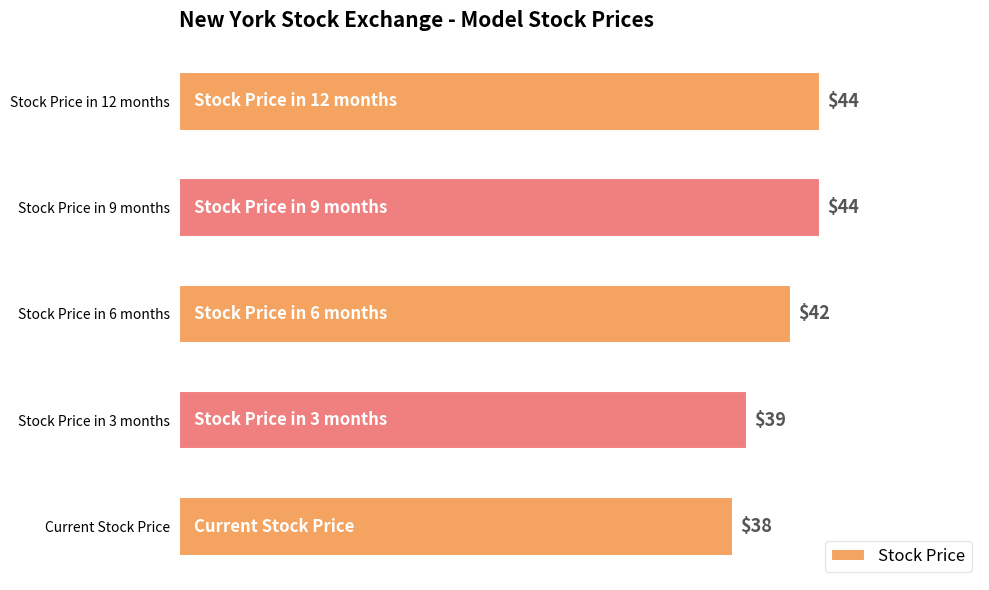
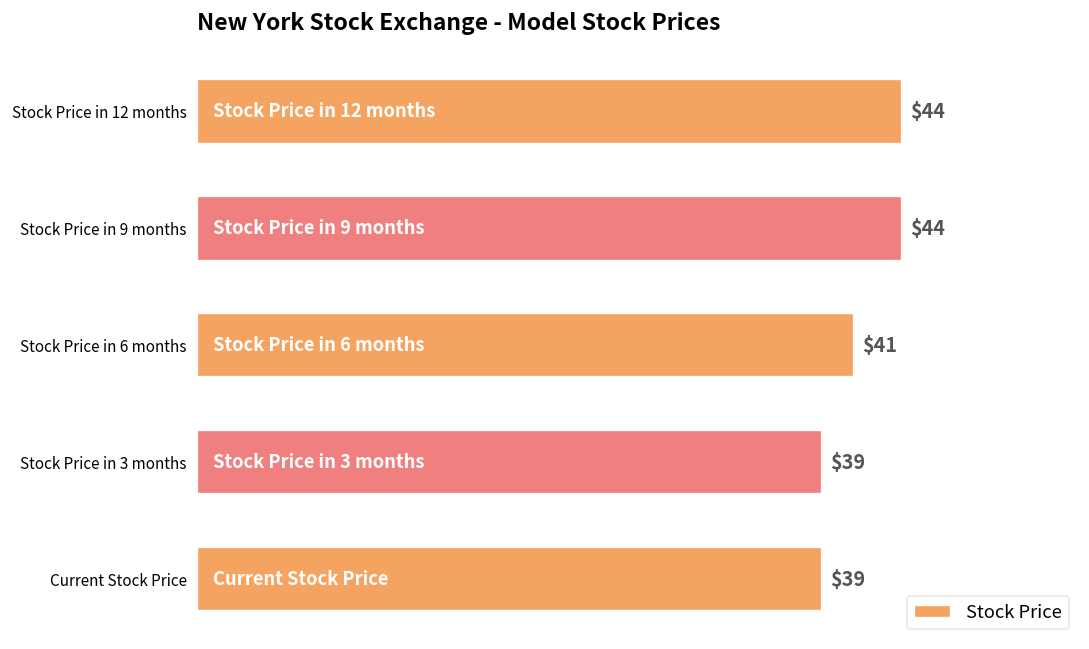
  {
    "Stock Price in 12 months": "$44",
    "Stock Price in 9 months": "$44",
-   "Stock Price in 6 months": "$42",
+   "Stock Price in 6 months": "$41",
    "Stock Price in 3 months": "$39",
-   "Current Stock Price": "$38"
+   "Current Stock Price": "$39"
  }
